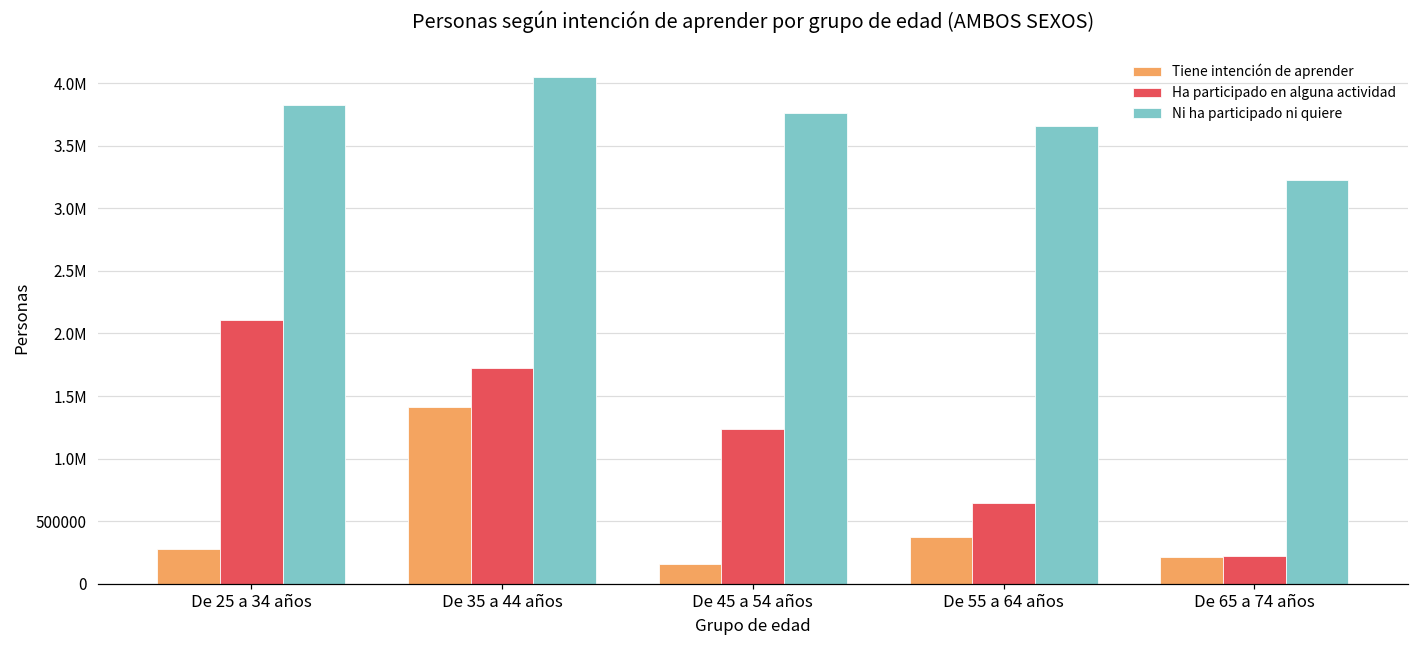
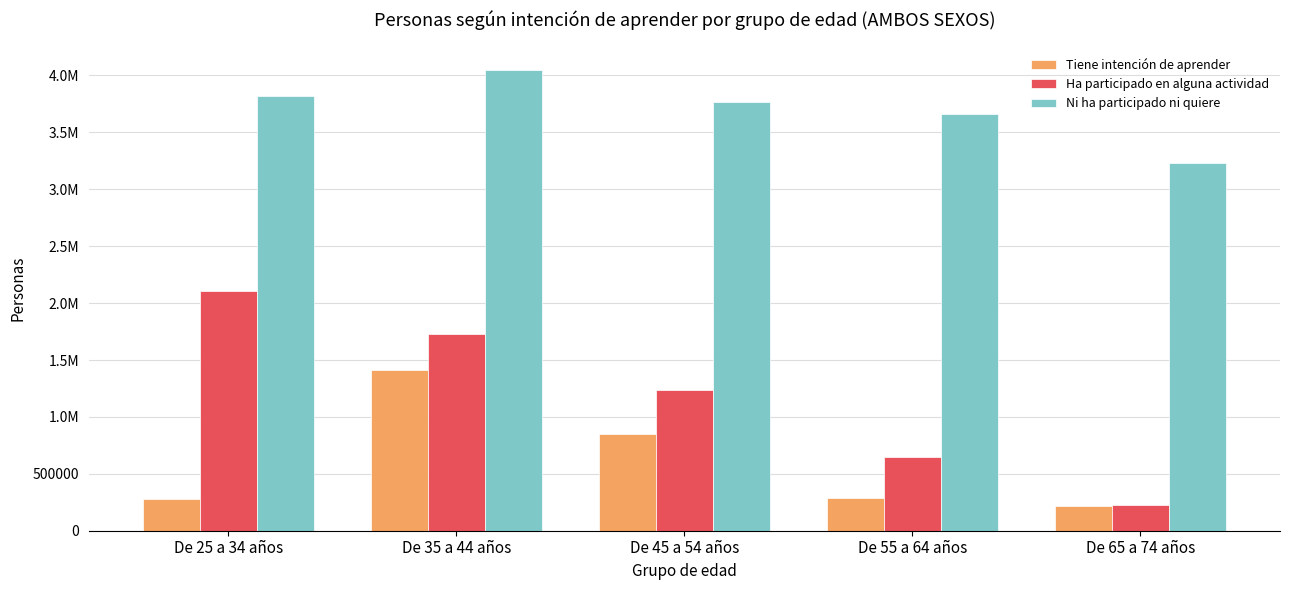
  {
    "Tiene intención de aprender": {
      "De 25 a 34 años": 280000,
      "De 35 a 44 años": 1410000,
-     "De 45 a 54 años": 160000,
-     "De 55 a 64 años": 380000,
+     "De 45 a 54 años": 850000,
+     "De 55 a 64 años": 280000,
      "De 65 a 74 años": 210000
    },
    "Ha participado en alguna actividad": {
      "De 25 a 34 años": 2110000,
      "De 35 a 44 años": 1730000,
      "De 45 a 54 años": 1230000,
      "De 55 a 64 años": 640000,
      "De 65 a 74 años": 220000
    },
    "Ni ha participado ni quiere": {
      "De 25 a 34 años": 3820000,
      "De 35 a 44 años": 4050000,
      "De 45 a 54 años": 3760000,
      "De 55 a 64 años": 3660000,
      "De 65 a 74 años": 3230000
    }
  }
